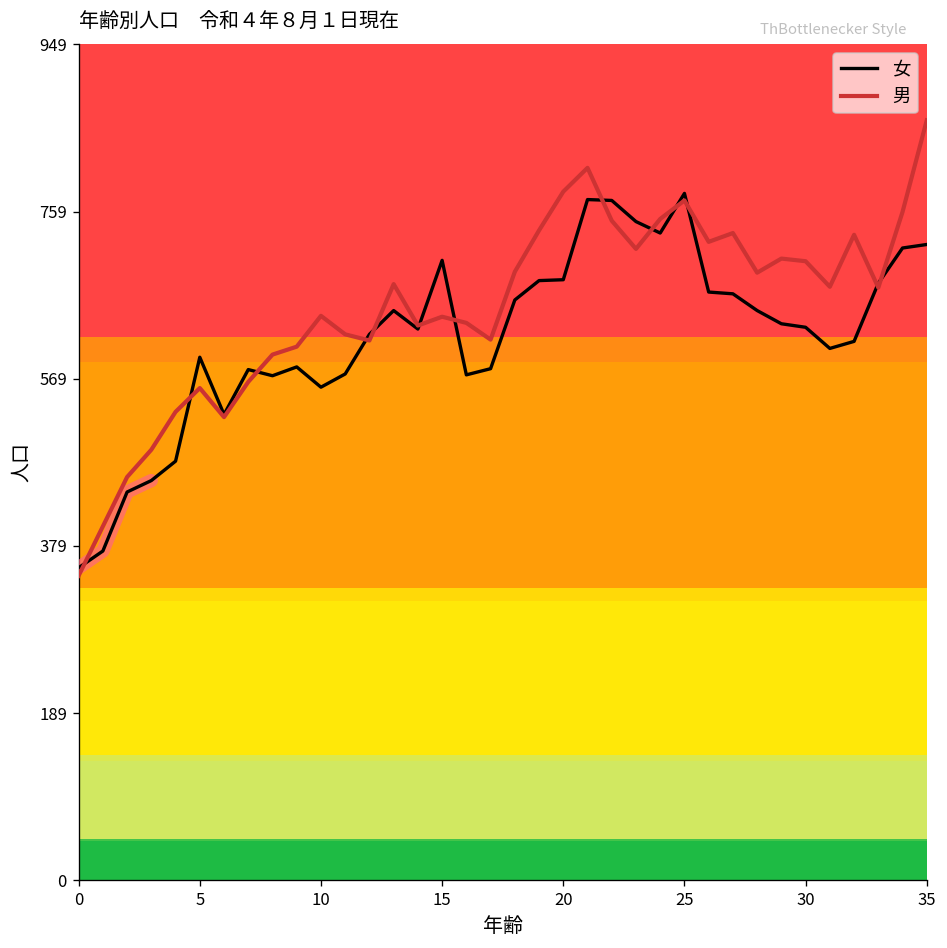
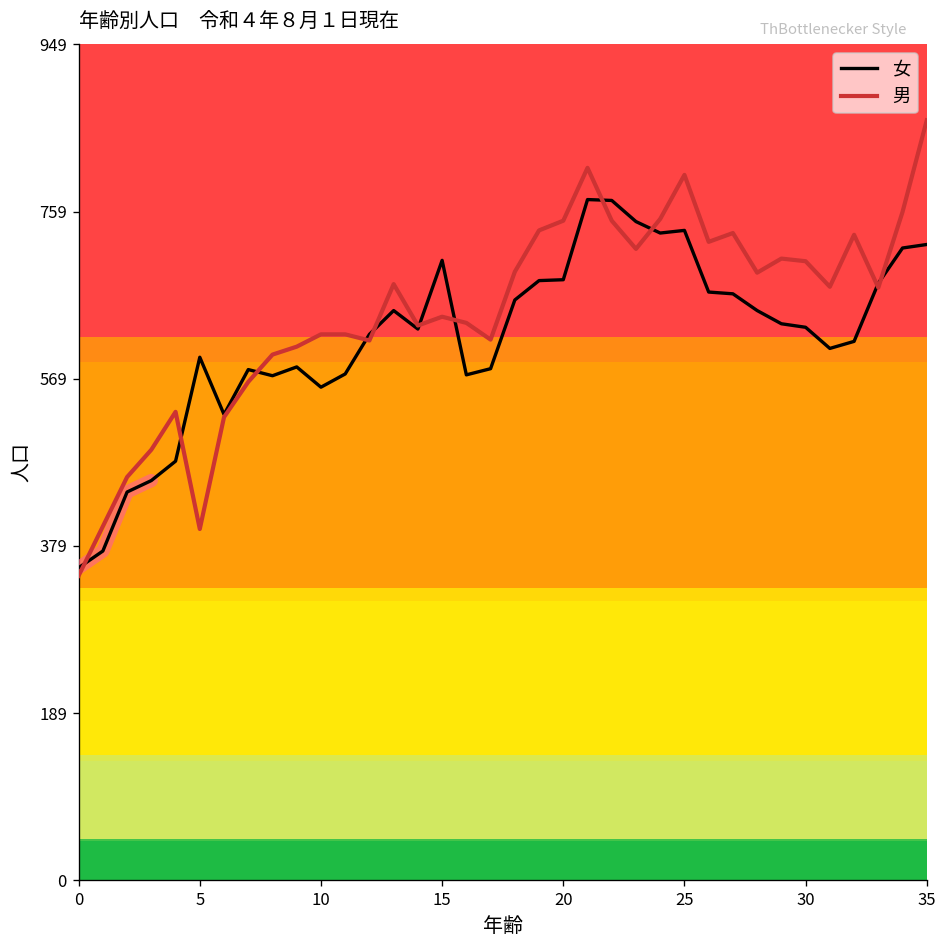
  {
    "女": {
      "5": 590,
      "10": 560,
      "15": 700,
      "20": 680,
-     "25": 780,
+     "25": 740,
      "30": 630,
      "35": 720
    },
    "男": {
      "0": 350,
-     "5": 560,
-     "10": 640,
+     "5": 400,
+     "10": 620,
      "15": 640,
-     "20": 780,
-     "25": 770,
+     "20": 750,
+     "25": 800,
      "30": 700,
      "35": 860
    }
  }
